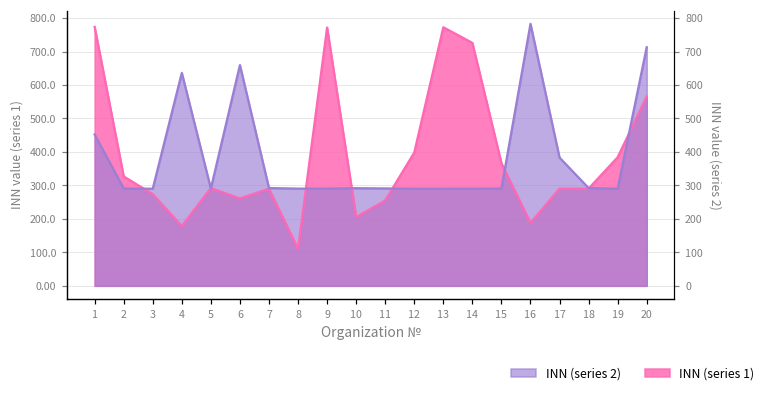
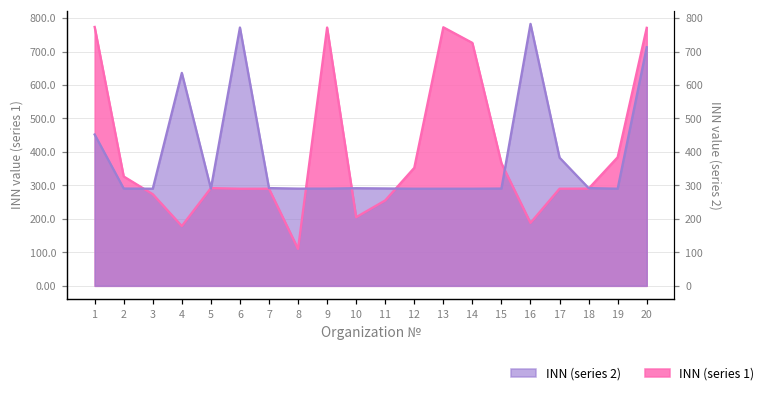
  {
    "INN (series 1)": {
      "1": 770,
      "2": 330,
      "3": 270,
      "4": 180,
-     "6": 260,
+     "6": 290,
      "8": 110,
      "9": 770,
      "10": 210,
      "11": 260,
-     "12": 400,
+     "12": 350,
      "13": 770,
      "14": 730,
      "15": 370,
      "16": 190,
      "17": 290,
      "19": 380,
-     "20": 570
+     "20": 770
    },
    "INN (series 2)": {
      "1": 450,
      "2": 290,
      "3": 290,
      "4": 640,
-     "6": 660,
+     "6": 770,
      "8": 290,
      "9": 290,
      "10": 290,
      "11": 290,
      "12": 290,
      "13": 290,
      "14": 290,
      "15": 290,
      "16": 780,
      "17": 380,
      "19": 290,
      "20": 710
    }
  }
